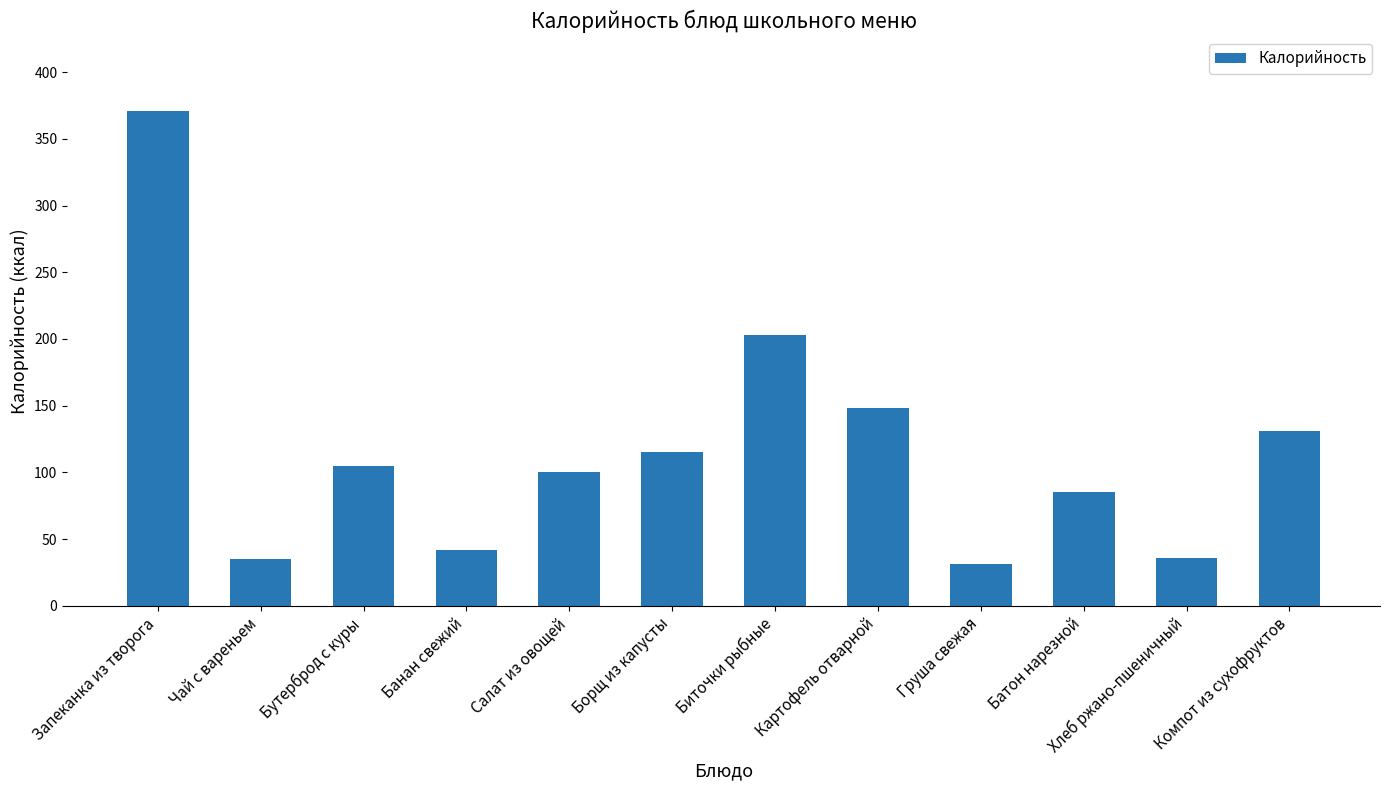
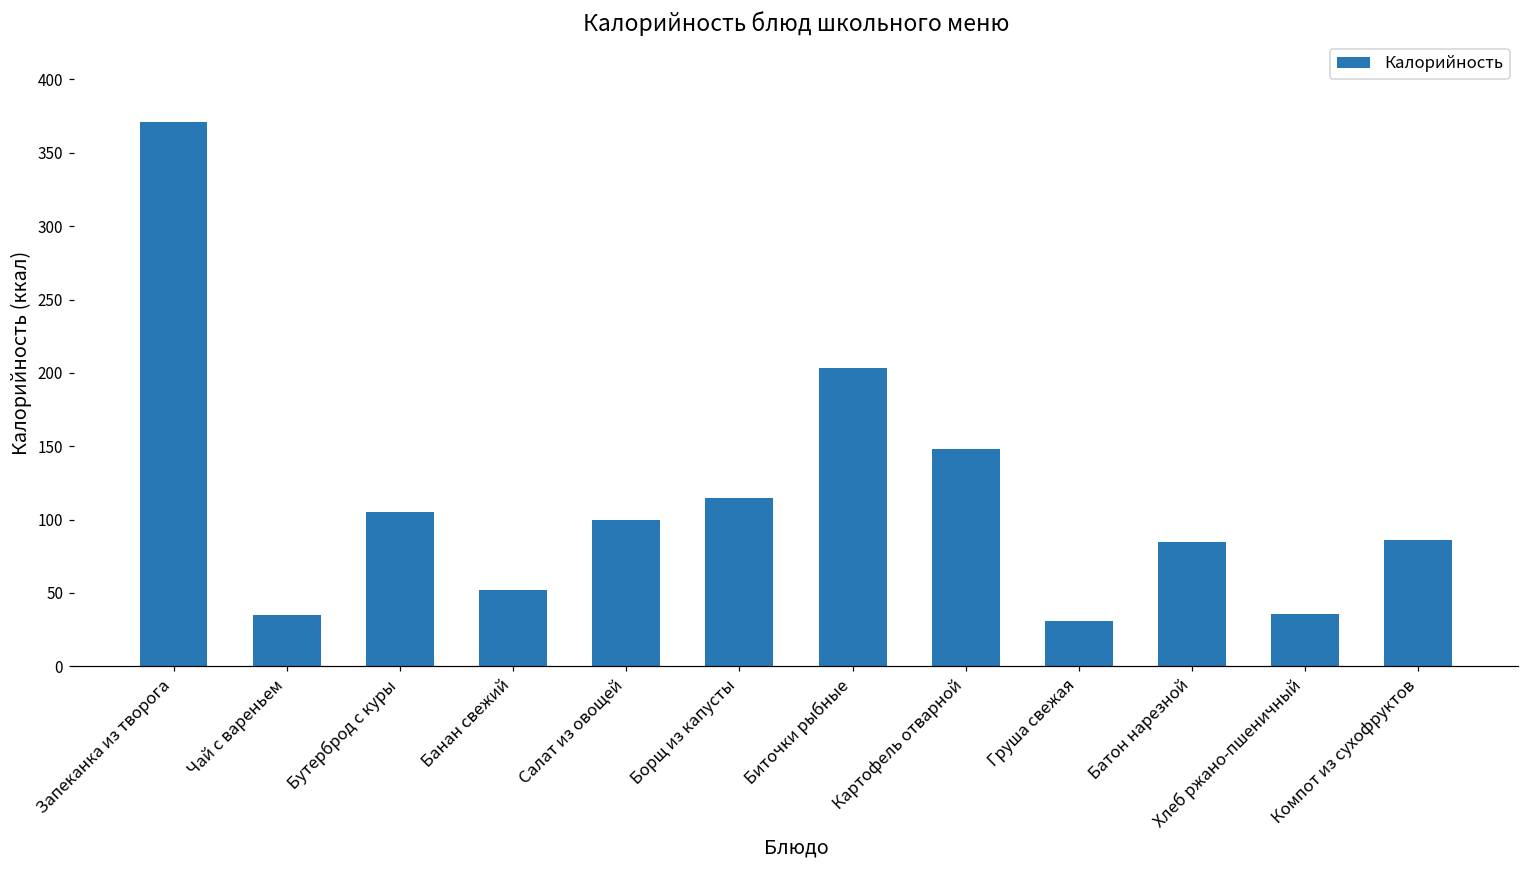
  {
    "Запеканка из творога": 371,
    "Чай с вареньем": 35,
    "Бутерброд с куры": 105,
-   "Банан свежий": 42,
+   "Банан свежий": 52,
    "Салат из овощей": 100,
    "Борщ из капусты": 115,
    "Биточки рыбные": 203,
    "Картофель отварной": 148,
    "Груша свежая": 31,
    "Батон нарезной": 85,
    "Хлеб ржано-пшеничный": 36,
-   "Компот из сухофруктов": 131
+   "Компот из сухофруктов": 86
  }
